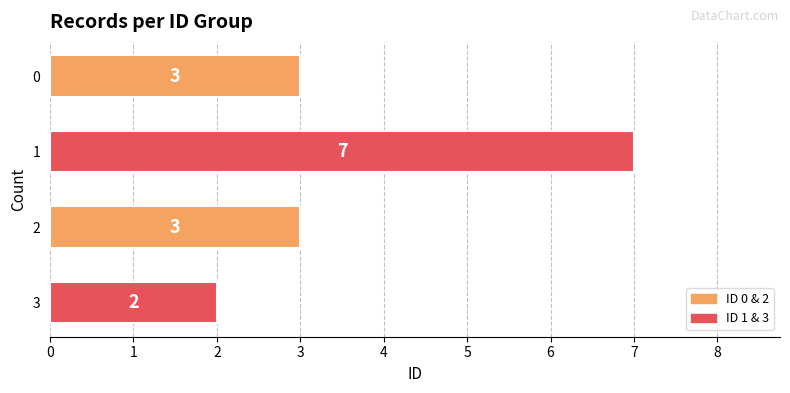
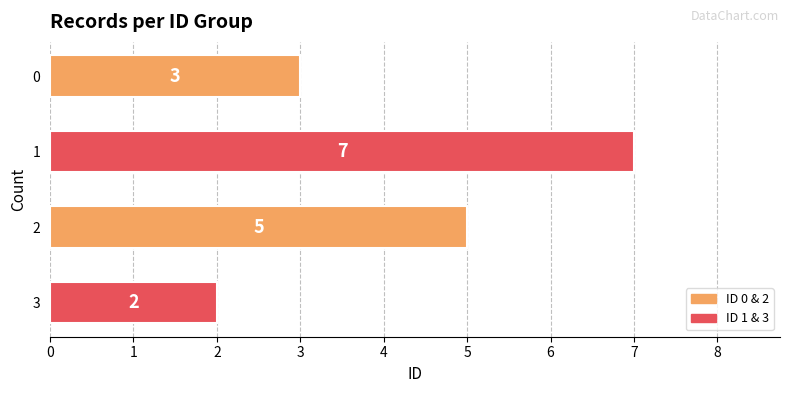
  {
    "0": 3,
    "1": 7,
-   "2": 3,
+   "2": 5,
    "3": 2
  }
